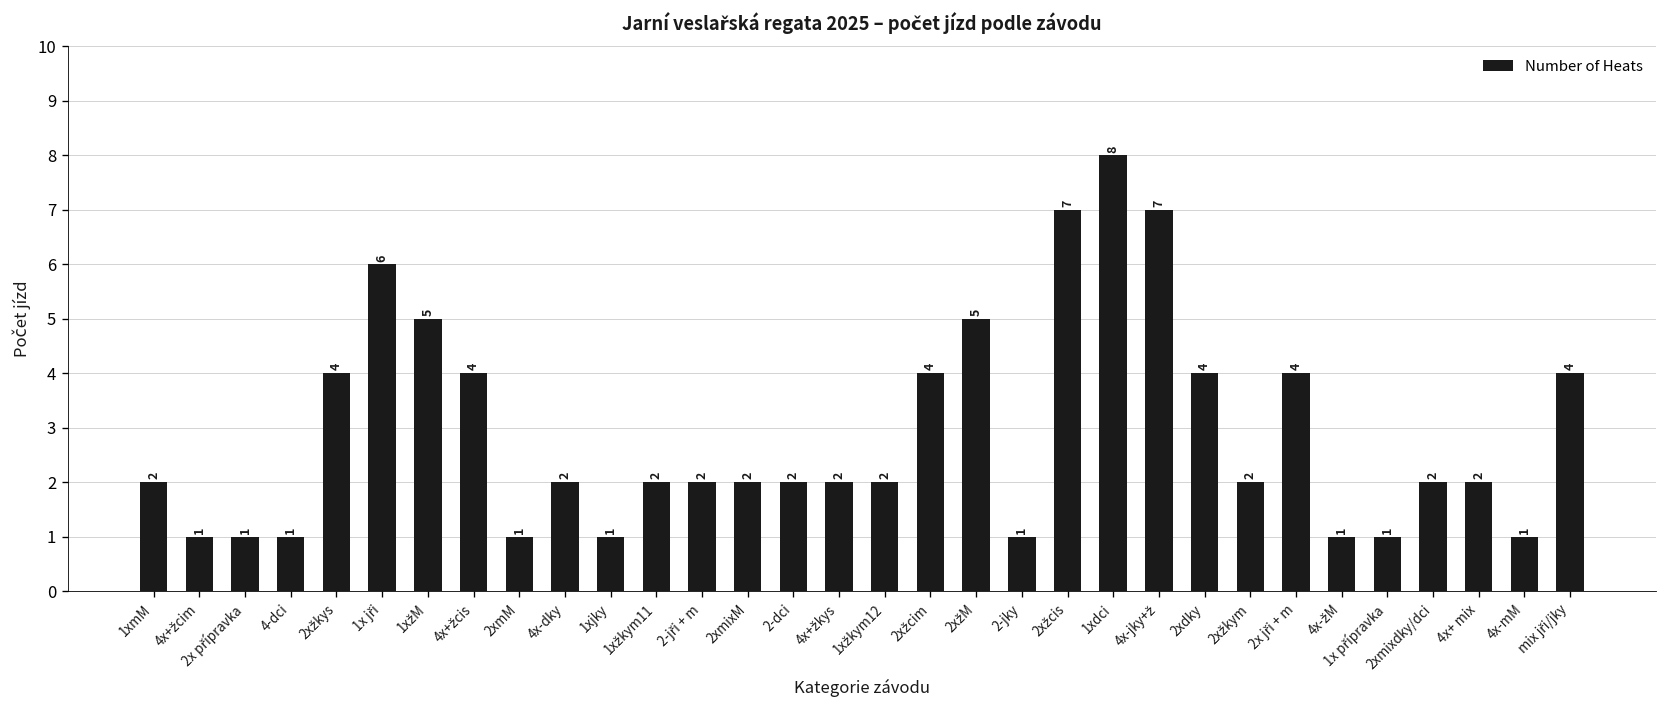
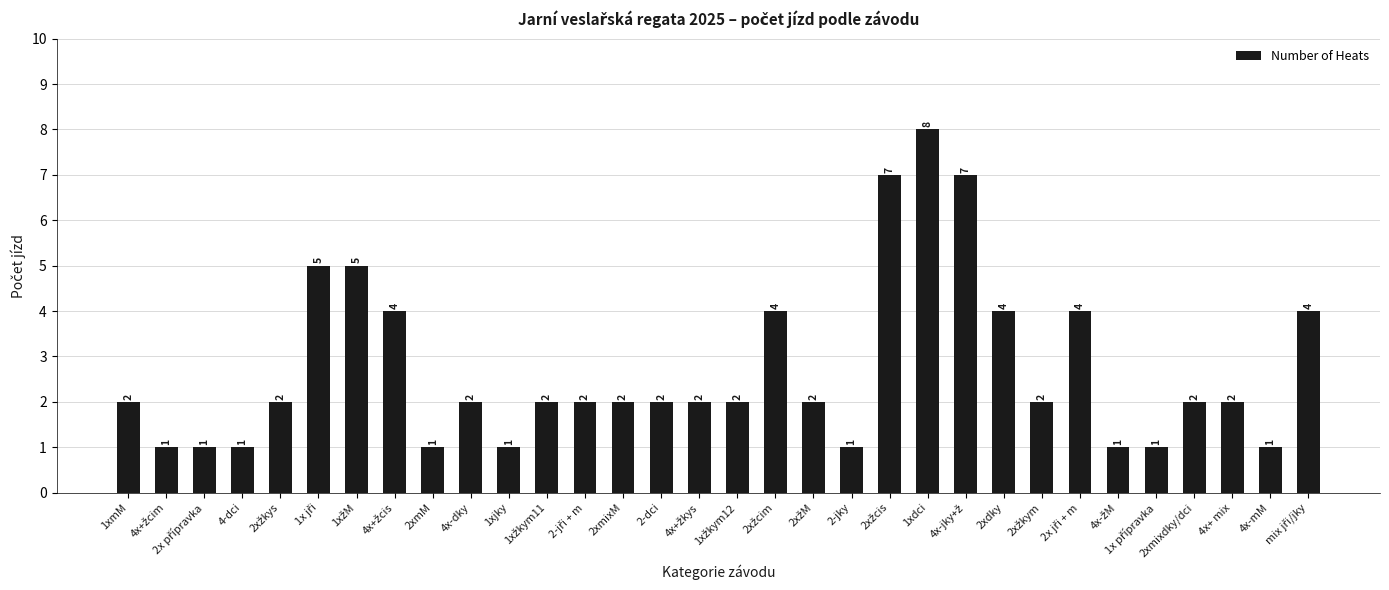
  {
    "1xmM": 2,
    "4x+žcim": 1,
    "2x přípravka": 1,
    "4-dci": 1,
-   "2xžkys": 4,
-   "1x jři": 6,
+   "2xžkys": 2,
+   "1x jři": 5,
    "1xžM": 5,
    "4x+žcis": 4,
    "2xmM": 1,
    "4x-dky": 2,
    "1xjky": 1,
    "1xžkym11": 2,
    "2-jři + m": 2,
    "2xmixM": 2,
    "2-dci": 2,
    "4x+žkys": 2,
    "1xžkym12": 2,
    "2xžcim": 4,
-   "2xžM": 5,
+   "2xžM": 2,
    "2-jky": 1,
    "2xžcis": 7,
    "1xdci": 8,
    "4x-jky+ž": 7,
    "2xdky": 4,
    "2xžkym": 2,
    "2x jři + m": 4,
    "4x-žM": 1,
    "1x přípravka": 1,
    "2xmixdky/dci": 2,
    "4x+ mix": 2,
    "4x-mM": 1,
    "mix jři/jky": 4
  }
